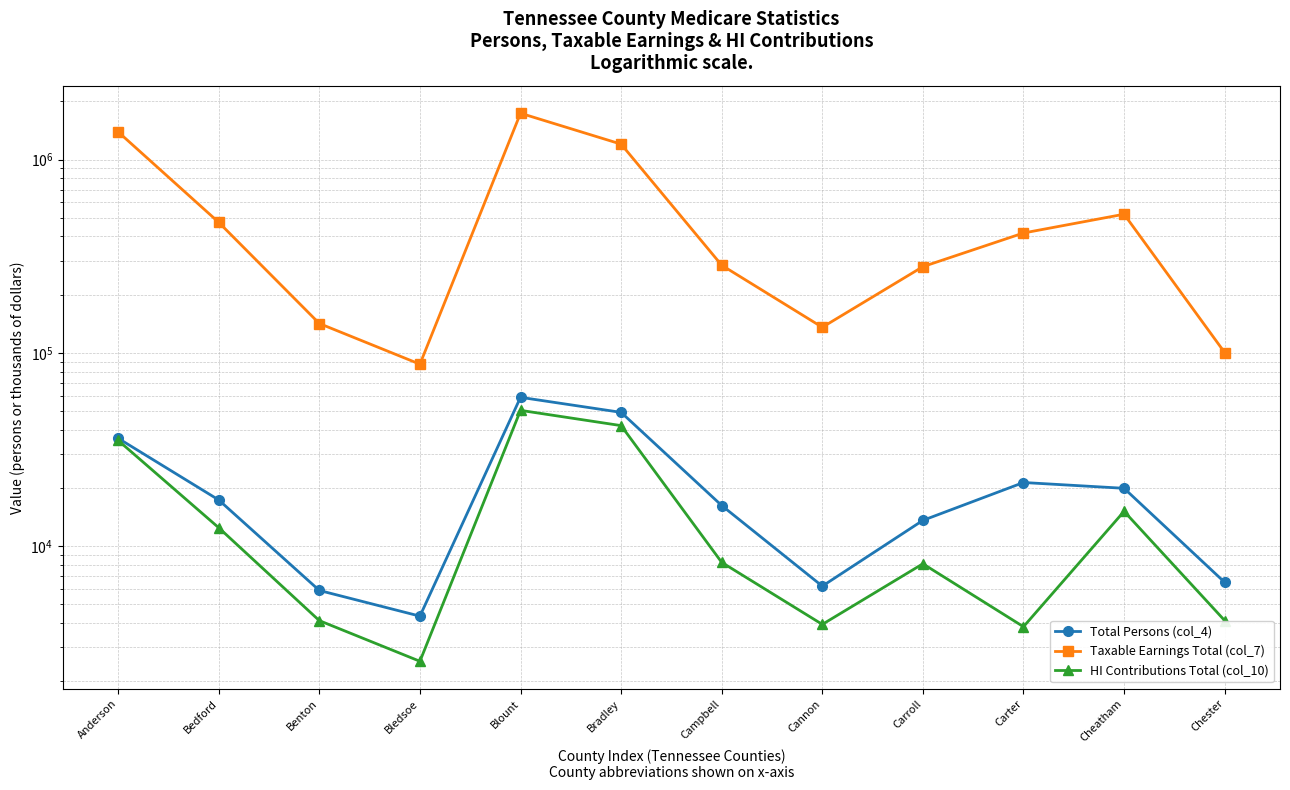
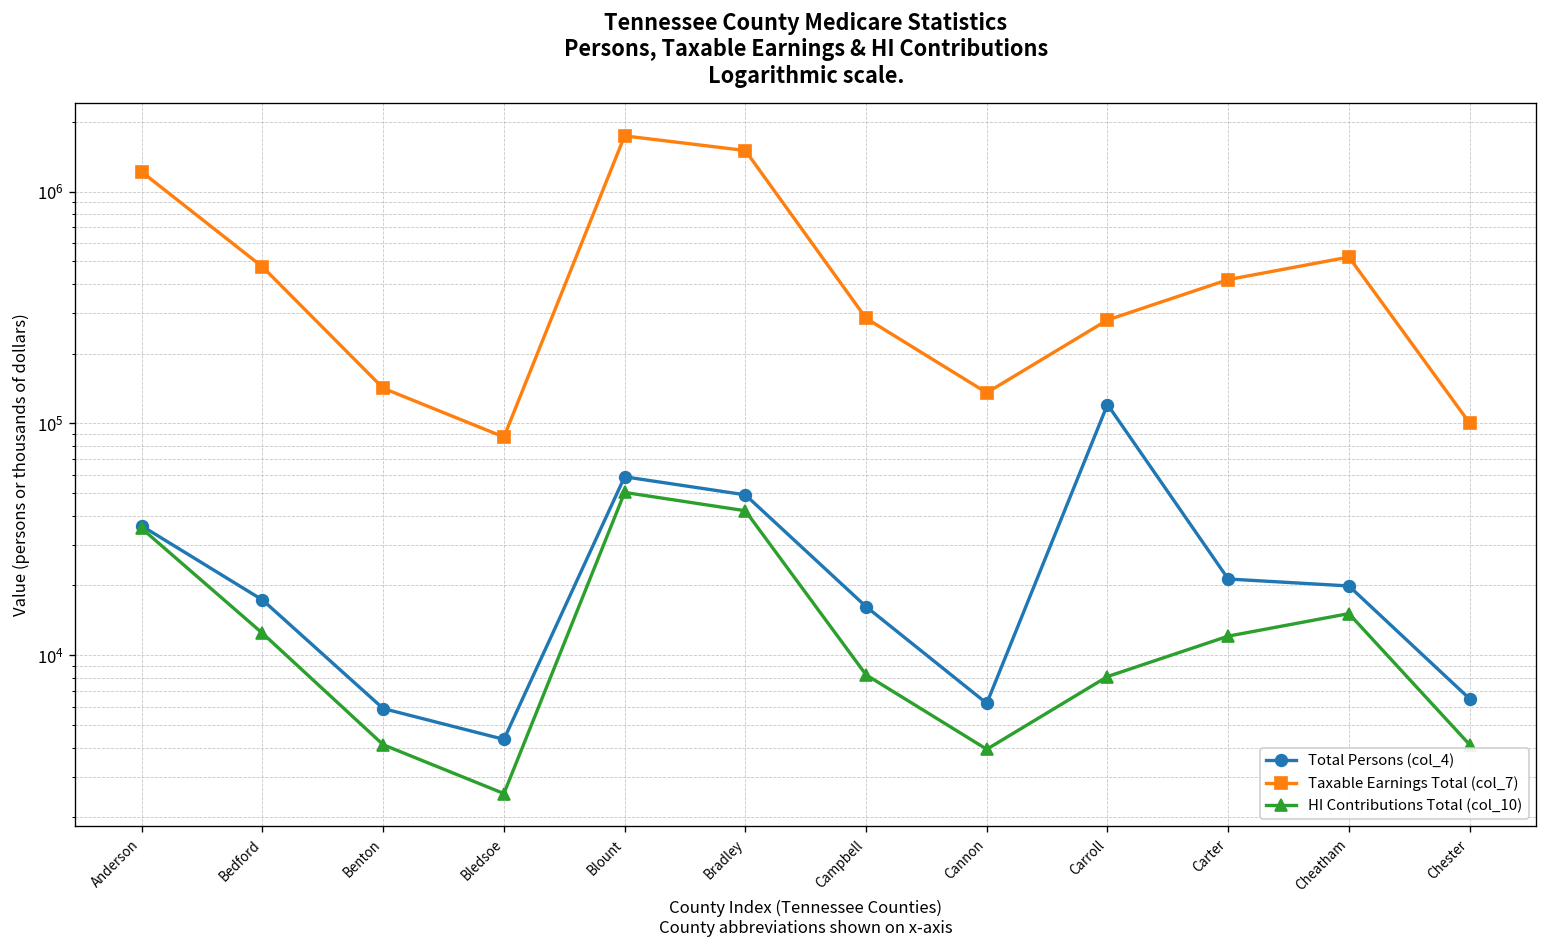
  {
    "Total Persons (col_4)": {
      "Bedford": 17000,
      "Benton": 5900,
      "Bledsoe": 4300,
      "Blount": 59000,
      "Bradley": 49000,
      "Campbell": 16000,
      "Cannon": 6200,
-     "Carroll": 14000,
+     "Carroll": 120000,
      "Carter": 21000,
      "Cheatham": 20000,
      "Chester": 6500
    },
    "Taxable Earnings Total (col_7)": {
-     "Anderson": 1400000,
+     "Anderson": 1200000,
      "Bedford": 470000,
      "Benton": 140000,
      "Bledsoe": 90000,
      "Blount": 1700000,
-     "Bradley": 1200000,
+     "Bradley": 1500000,
      "Campbell": 280000,
      "Cannon": 140000,
      "Carroll": 280000,
      "Carter": 420000,
      "Cheatham": 520000,
      "Chester": 100000
    },
    "HI Contributions Total (col_10)": {
      "Bedford": 12000,
      "Benton": 4100,
      "Bledsoe": 2500,
      "Blount": 50000,
      "Bradley": 42000,
      "Campbell": 8200,
      "Cannon": 3900,
      "Carroll": 8100,
-     "Carter": 3800,
+     "Carter": 12000,
      "Cheatham": 15000,
      "Chester": 4100
    }
  }
